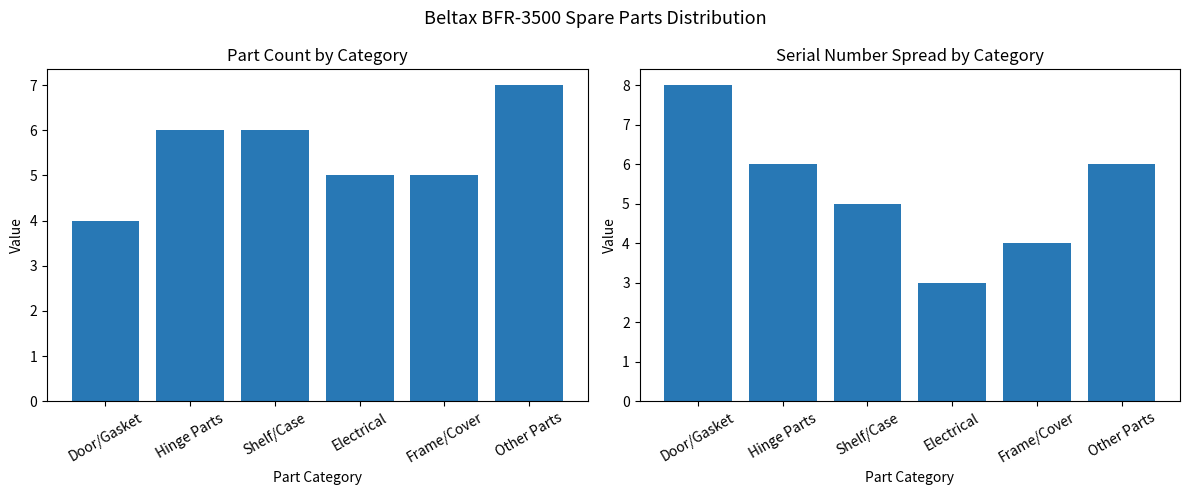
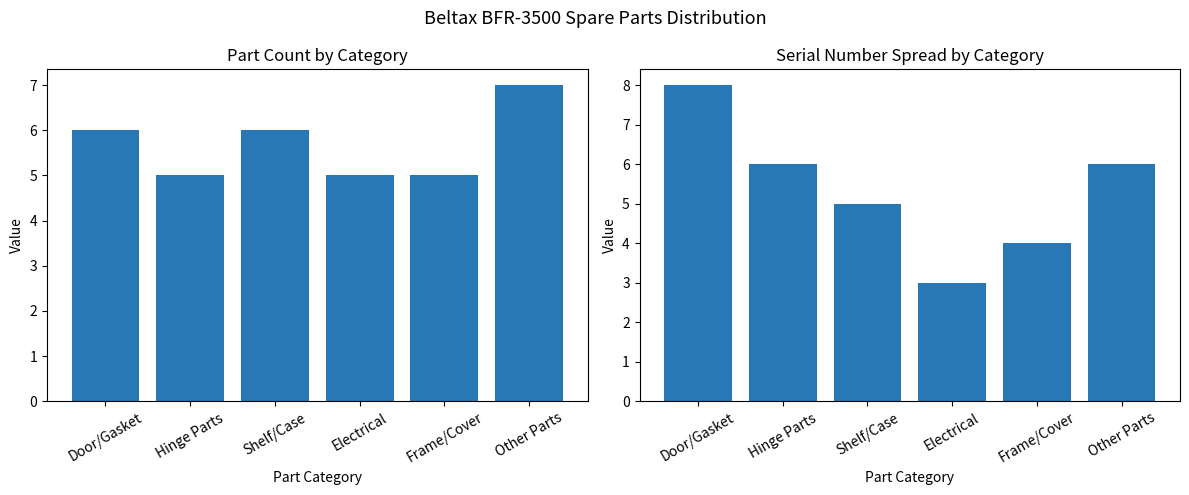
  {
    "Part Count by Category": {
-     "Door/Gasket": 4,
-     "Hinge Parts": 6,
+     "Door/Gasket": 6,
+     "Hinge Parts": 5,
      "Shelf/Case": 6,
      "Electrical": 5,
      "Frame/Cover": 5,
      "Other Parts": 7
    },
    "Serial Number Spread by Category": {
      "Door/Gasket": 8.0,
      "Hinge Parts": 6.0,
      "Shelf/Case": 5.0,
      "Electrical": 3.0,
      "Frame/Cover": 4.0,
      "Other Parts": 6.0
    }
  }
